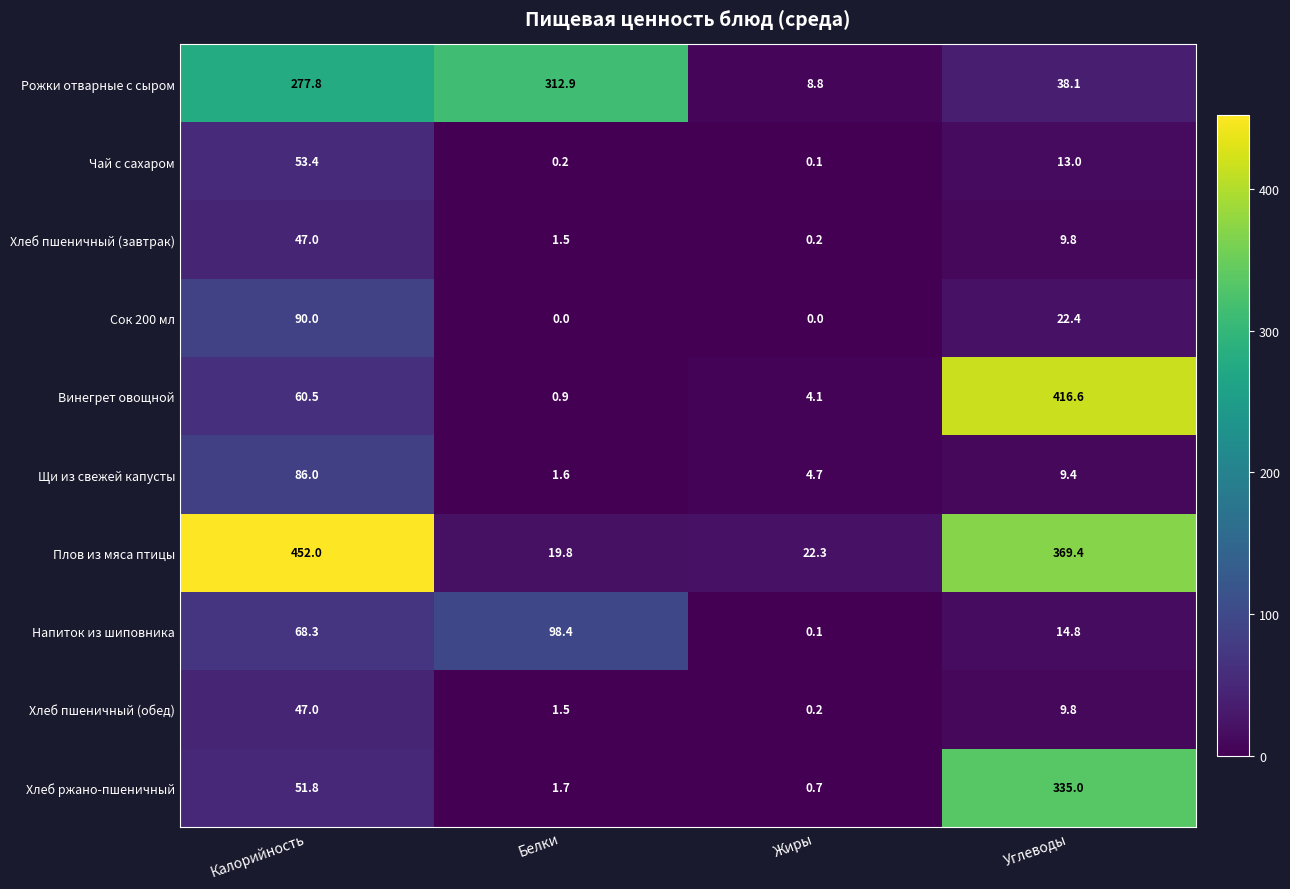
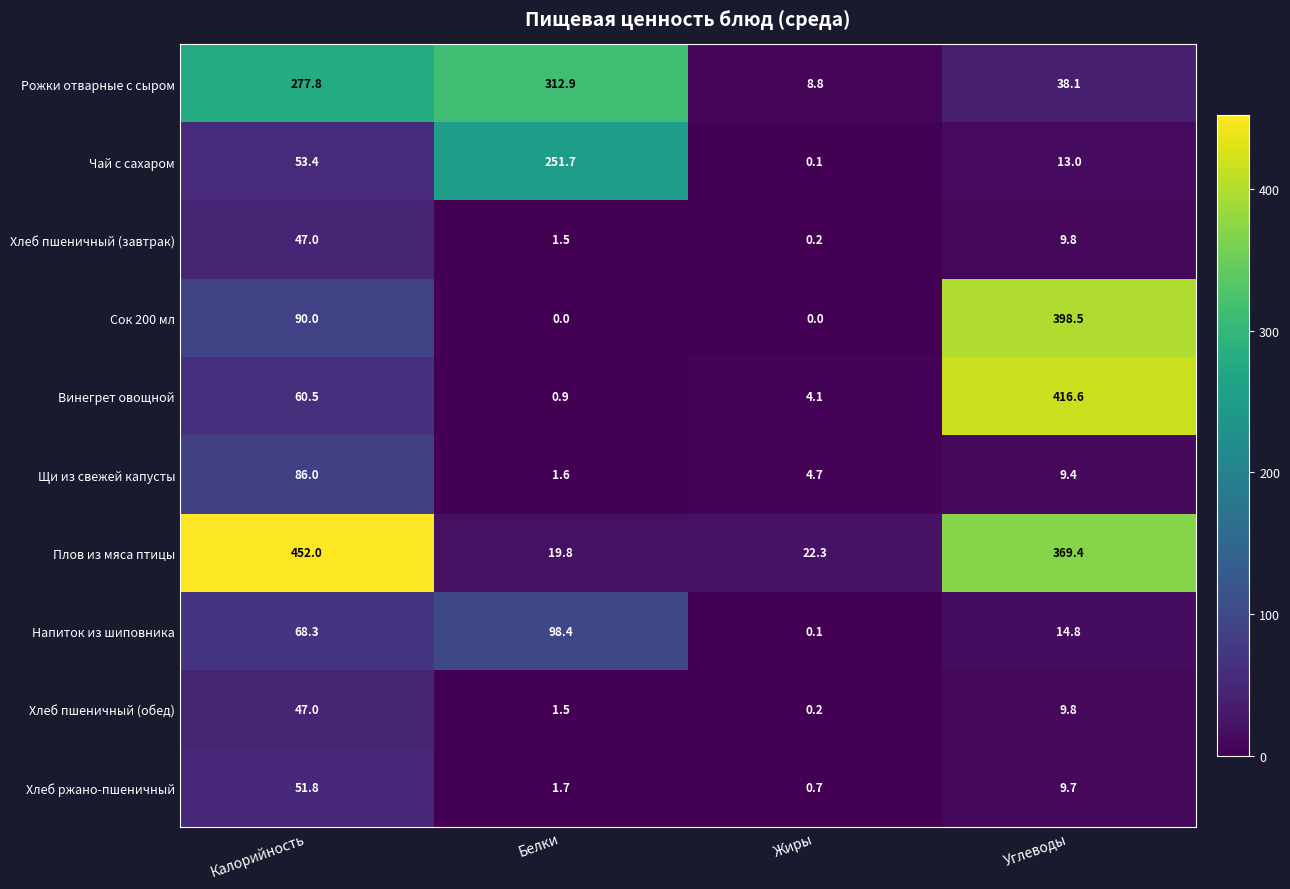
  {
    "Рожки отварные с сыром": {
      "Калорийность": 277.8,
      "Белки": 312.9,
      "Жиры": 8.8,
      "Углеводы": 38.1
    },
    "Чай с сахаром": {
      "Калорийность": 53.4,
-     "Белки": 0.2,
+     "Белки": 251.7,
      "Жиры": 0.1,
      "Углеводы": 13.0
    },
    "Хлеб пшеничный (завтрак)": {
      "Калорийность": 47.0,
      "Белки": 1.5,
      "Жиры": 0.2,
      "Углеводы": 9.8
    },
    "Сок 200 мл": {
      "Калорийность": 90.0,
      "Белки": 0.0,
      "Жиры": 0.0,
-     "Углеводы": 22.4
+     "Углеводы": 398.5
    },
    "Винегрет овощной": {
      "Калорийность": 60.5,
      "Белки": 0.9,
      "Жиры": 4.1,
      "Углеводы": 416.6
    },
    "Щи из свежей капусты": {
      "Калорийность": 86.0,
      "Белки": 1.6,
      "Жиры": 4.7,
      "Углеводы": 9.4
    },
    "Плов из мяса птицы": {
      "Калорийность": 452.0,
      "Белки": 19.8,
      "Жиры": 22.3,
      "Углеводы": 369.4
    },
    "Напиток из шиповника": {
      "Калорийность": 68.3,
      "Белки": 98.4,
      "Жиры": 0.1,
      "Углеводы": 14.8
    },
    "Хлеб пшеничный (обед)": {
      "Калорийность": 47.0,
      "Белки": 1.5,
      "Жиры": 0.2,
      "Углеводы": 9.8
    },
    "Хлеб ржано-пшеничный": {
      "Калорийность": 51.8,
      "Белки": 1.7,
      "Жиры": 0.7,
-     "Углеводы": 335.0
+     "Углеводы": 9.7
    }
  }
